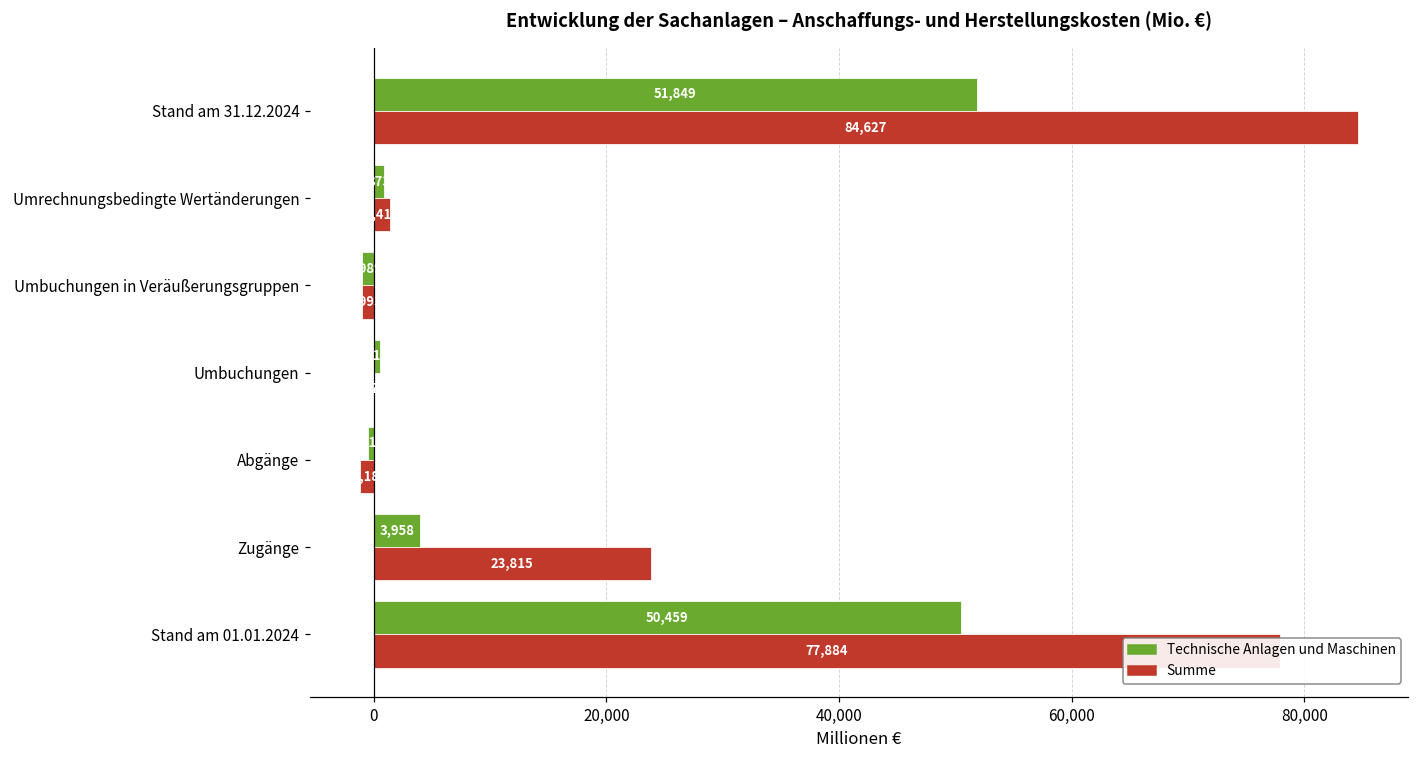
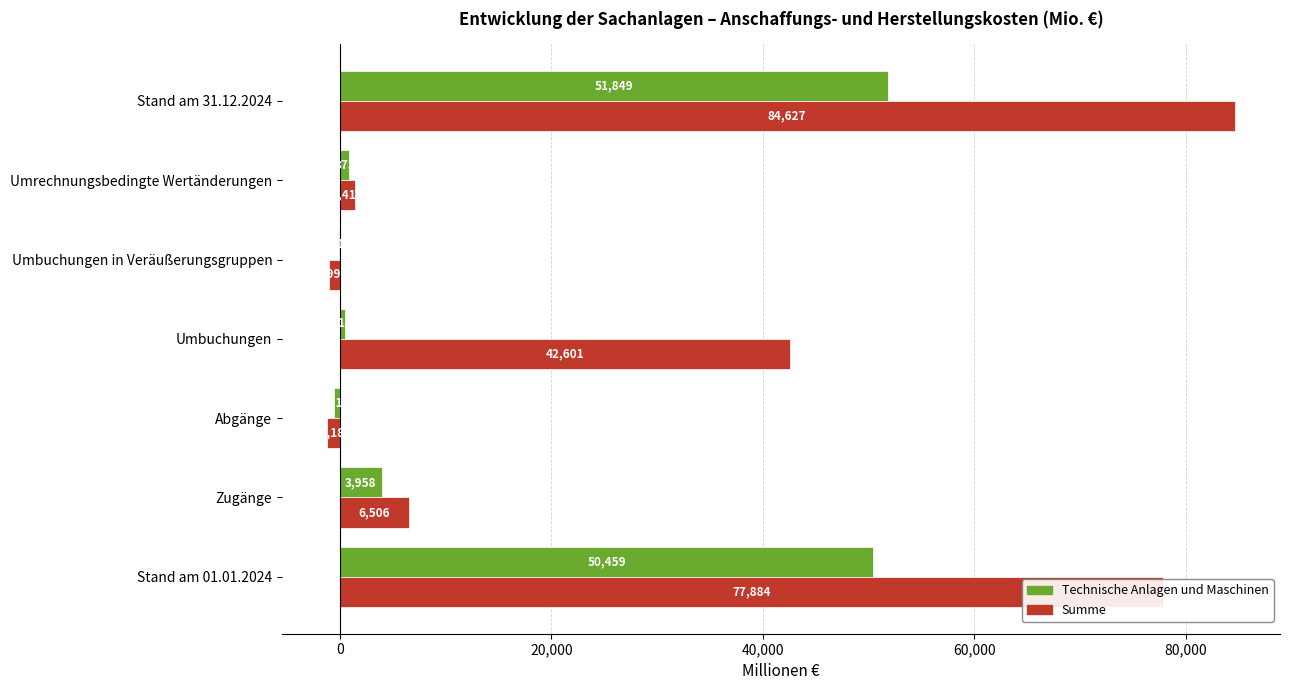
  {
    "Technische Anlagen und Maschinen": {
      "Umrechnungsbedingte Wertänderungen": "900",
-     "Umbuchungen in Veräußerungsgruppen": "-1,000",
+     "Umbuchungen in Veräußerungsgruppen": "-100",
      "Umbuchungen": "500",
      "Abgänge": "-500"
    },
    "Summe": {
      "Stand am 31.12.2024": "84,627",
-     "Umbuchungen": "0",
-     "Zugänge": "23,815"
+     "Umbuchungen": "42,600",
+     "Zugänge": "6,506"
    }
  }
